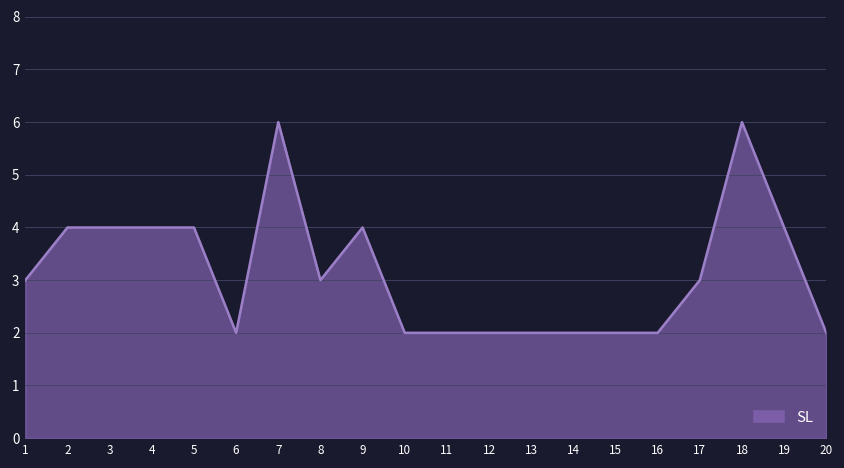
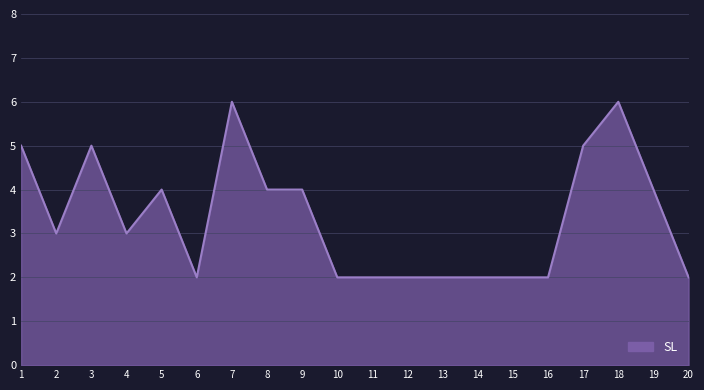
  {
-   "1": 3,
-   "2": 4,
-   "3": 4,
-   "4": 4,
+   "1": 5,
+   "2": 3,
+   "3": 5,
+   "4": 3,
    "5": 4,
    "6": 2,
    "7": 6,
-   "8": 3,
+   "8": 4,
    "9": 4,
    "10": 2,
    "11": 2,
    "12": 2,
    "13": 2,
    "14": 2,
    "15": 2,
    "16": 2,
-   "17": 3,
+   "17": 5,
    "18": 6,
    "19": 4,
    "20": 2
  }
